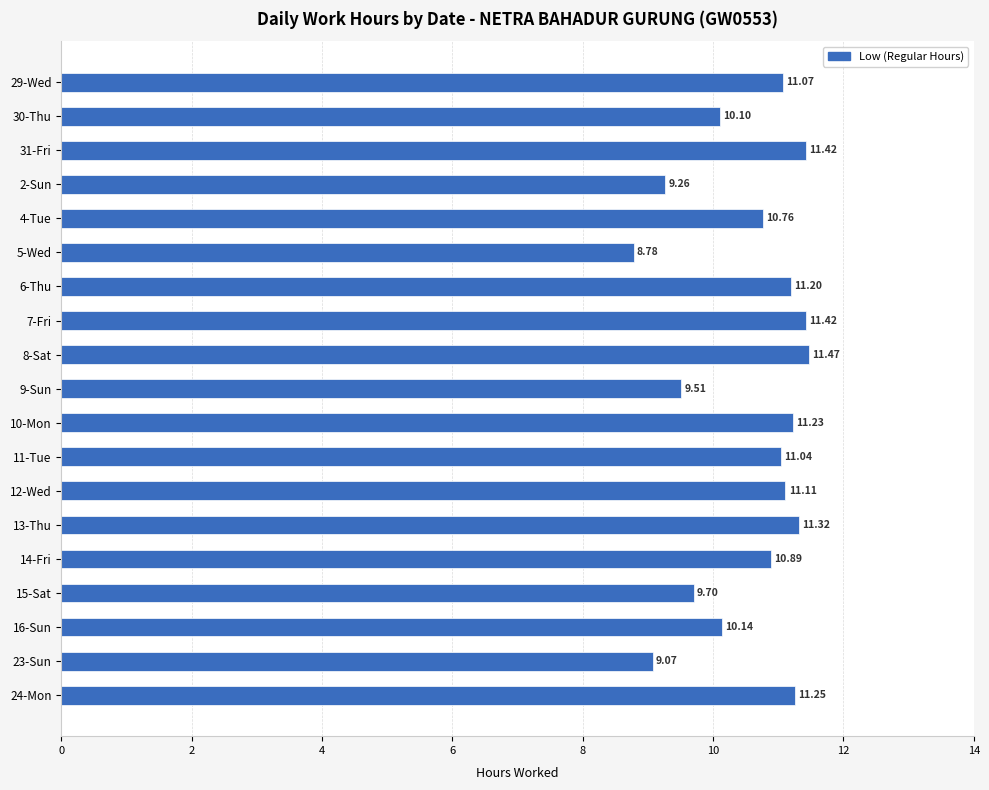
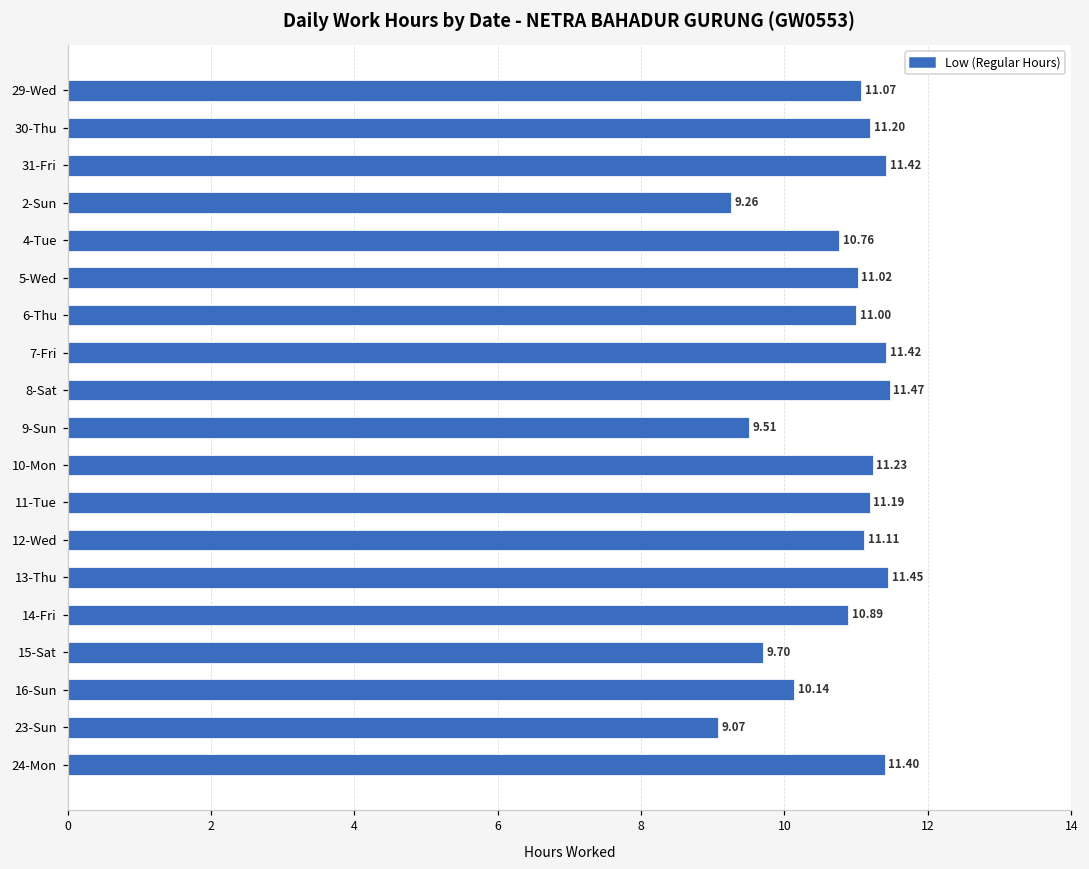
  {
    "29-Wed": 11.07,
-   "30-Thu": 10.10,
+   "30-Thu": 11.20,
    "31-Fri": 11.42,
    "2-Sun": 9.26,
    "4-Tue": 10.76,
-   "5-Wed": 8.78,
-   "6-Thu": 11.20,
+   "5-Wed": 11.02,
+   "6-Thu": 11.00,
    "7-Fri": 11.42,
    "8-Sat": 11.47,
    "9-Sun": 9.51,
    "10-Mon": 11.23,
-   "11-Tue": 11.04,
+   "11-Tue": 11.19,
    "12-Wed": 11.11,
-   "13-Thu": 11.32,
+   "13-Thu": 11.45,
    "14-Fri": 10.89,
    "15-Sat": 9.70,
    "16-Sun": 10.14,
    "23-Sun": 9.07,
-   "24-Mon": 11.25
+   "24-Mon": 11.40
  }
